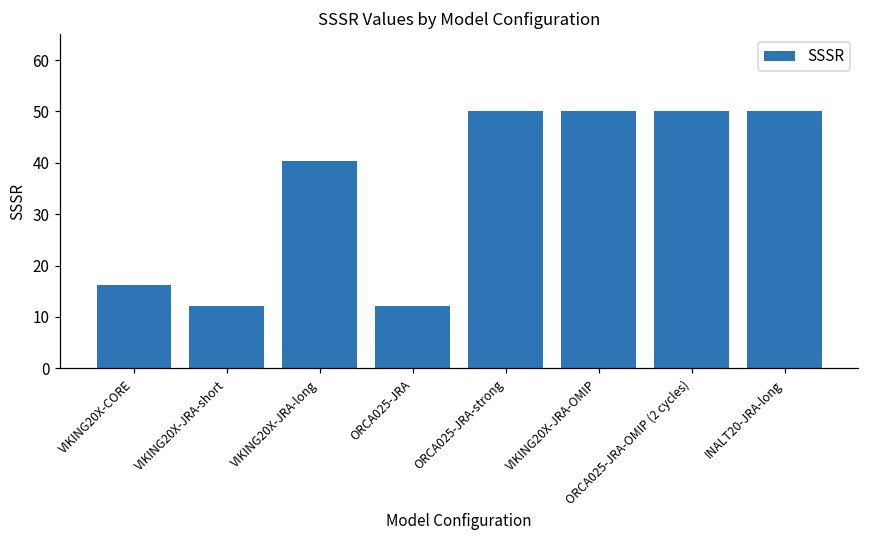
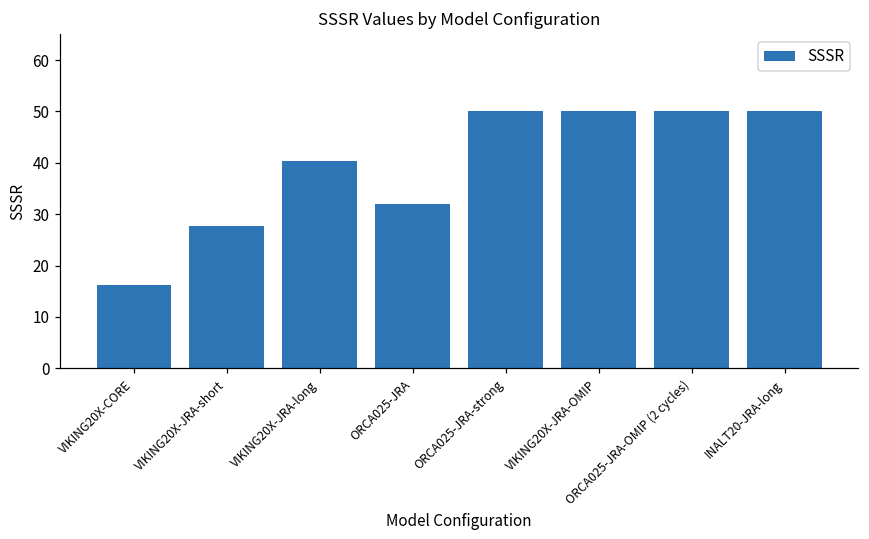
  {
    "VIKING20X-CORE": 16,
-   "VIKING20X-JRA-short": 12,
+   "VIKING20X-JRA-short": 28,
    "VIKING20X-JRA-long": 40,
-   "ORCA025-JRA": 12,
+   "ORCA025-JRA": 32,
    "ORCA025-JRA-strong": 50,
    "VIKING20X-JRA-OMIP": 50,
    "ORCA025-JRA-OMIP (2 cycles)": 50,
    "INALT20-JRA-long": 50
  }
